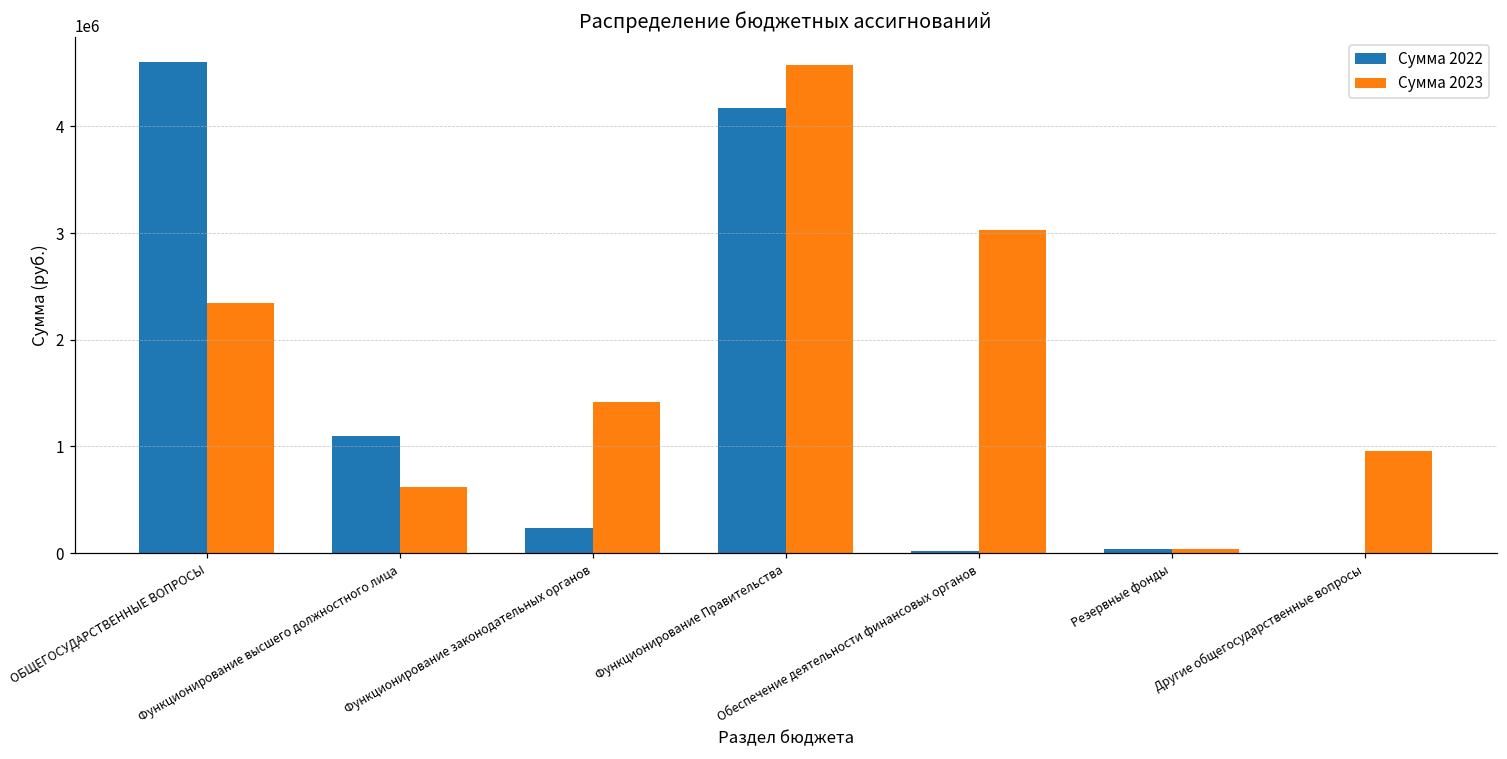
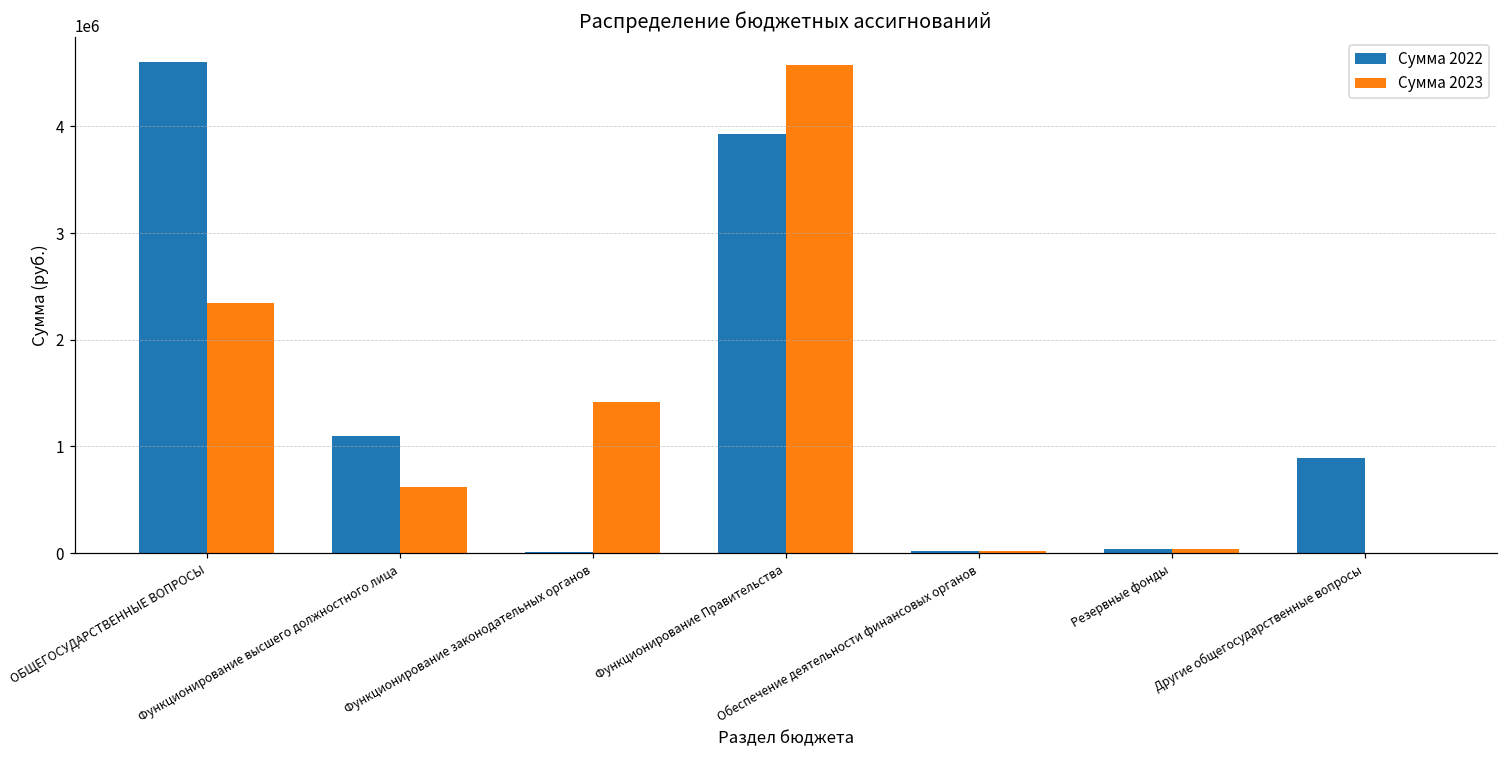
  {
    "Сумма 2022": {
      "ОБЩЕГОСУДАРСТВЕННЫЕ ВОПРОСЫ": 4600000,
      "Функционирование высшего должностного лица": 1100000,
-     "Функционирование законодательных органов": 200000,
-     "Функционирование Правительства": 4200000,
+     "Функционирование законодательных органов": 0,
+     "Функционирование Правительства": 3900000,
      "Резервные фонды": 0,
-     "Другие общегосударственные вопросы": 0
+     "Другие общегосударственные вопросы": 900000
    },
    "Сумма 2023": {
      "ОБЩЕГОСУДАРСТВЕННЫЕ ВОПРОСЫ": 2300000,
      "Функционирование высшего должностного лица": 600000,
      "Функционирование законодательных органов": 1400000,
      "Функционирование Правительства": 4600000,
-     "Обеспечение деятельности финансовых органов": 3000000,
+     "Обеспечение деятельности финансовых органов": 0,
      "Резервные фонды": 0,
-     "Другие общегосударственные вопросы": 1000000
+     "Другие общегосударственные вопросы": 0
    }
  }
